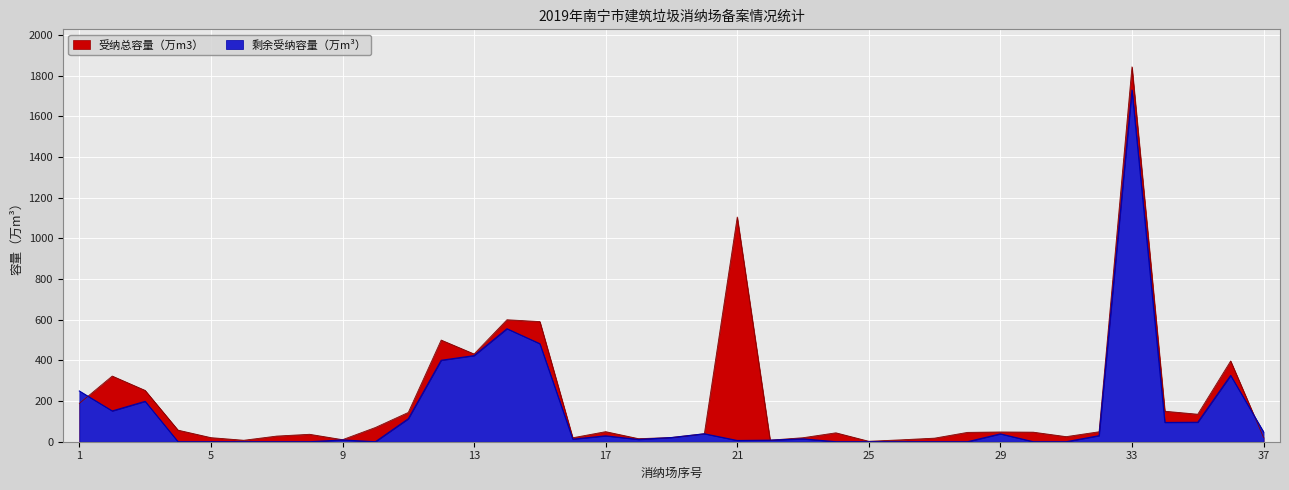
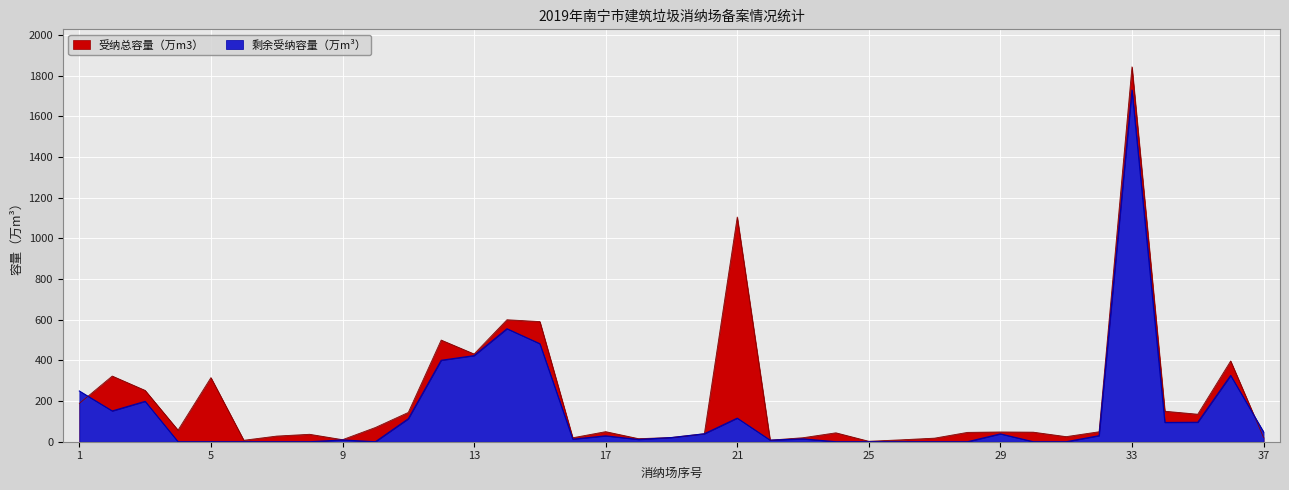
  {
    "受纳总容量（万m3）": {
      "1": 190,
-     "5": 20,
+     "5": 320,
      "17": 50,
      "21": 1110,
      "33": 1840,
      "37": 20
    },
    "剩余受纳容量（万m³）": {
      "1": 250,
      "5": 0,
      "17": 30,
-     "21": 10,
+     "21": 120,
      "33": 1730,
      "37": 50
    }
  }
